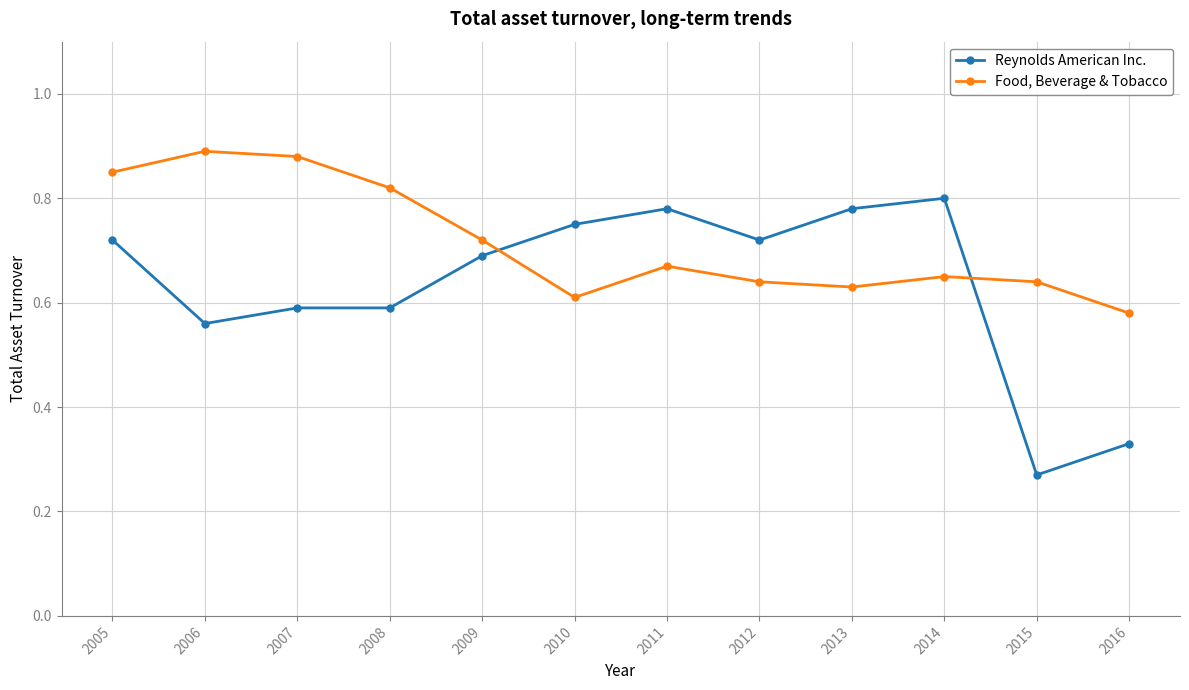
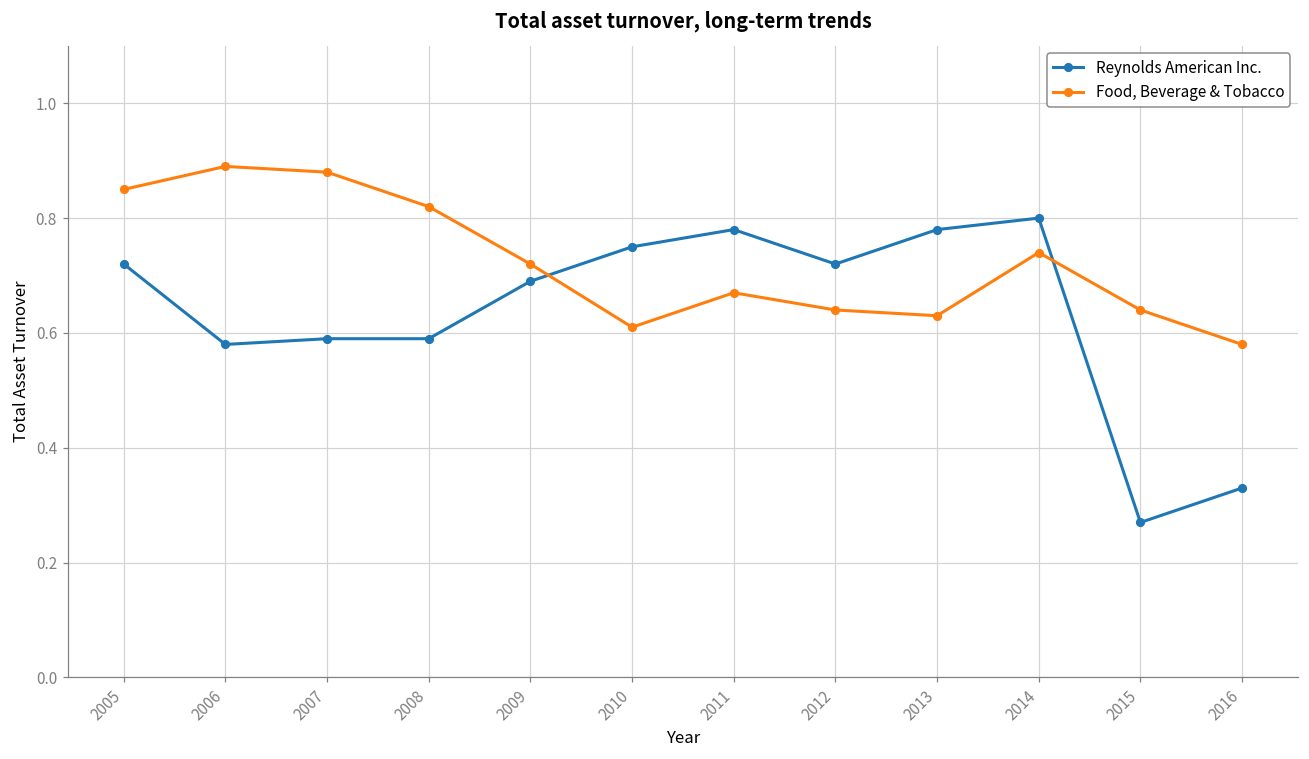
  {
    "Reynolds American Inc.": {
      "2005": 0.72,
-     "2006": 0.56,
+     "2006": 0.58,
      "2007": 0.59,
      "2008": 0.59,
      "2009": 0.69,
      "2010": 0.75,
      "2011": 0.78,
      "2012": 0.72,
      "2013": 0.78,
      "2014": 0.80,
      "2015": 0.27,
      "2016": 0.33
    },
    "Food, Beverage & Tobacco": {
      "2005": 0.85,
      "2006": 0.89,
      "2007": 0.88,
      "2008": 0.82,
      "2009": 0.72,
      "2010": 0.61,
      "2011": 0.67,
      "2012": 0.64,
      "2013": 0.63,
-     "2014": 0.65,
+     "2014": 0.74,
      "2015": 0.64,
      "2016": 0.58
    }
  }
